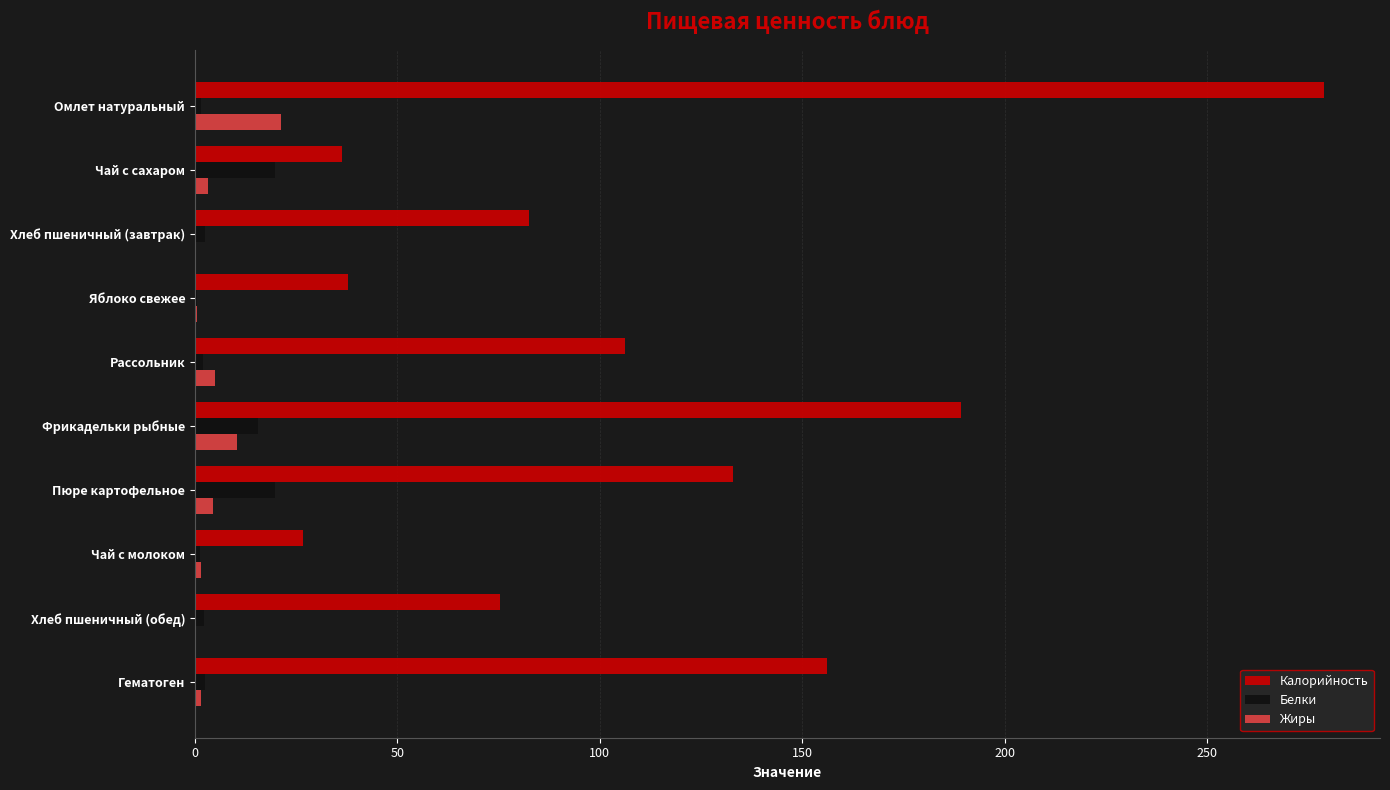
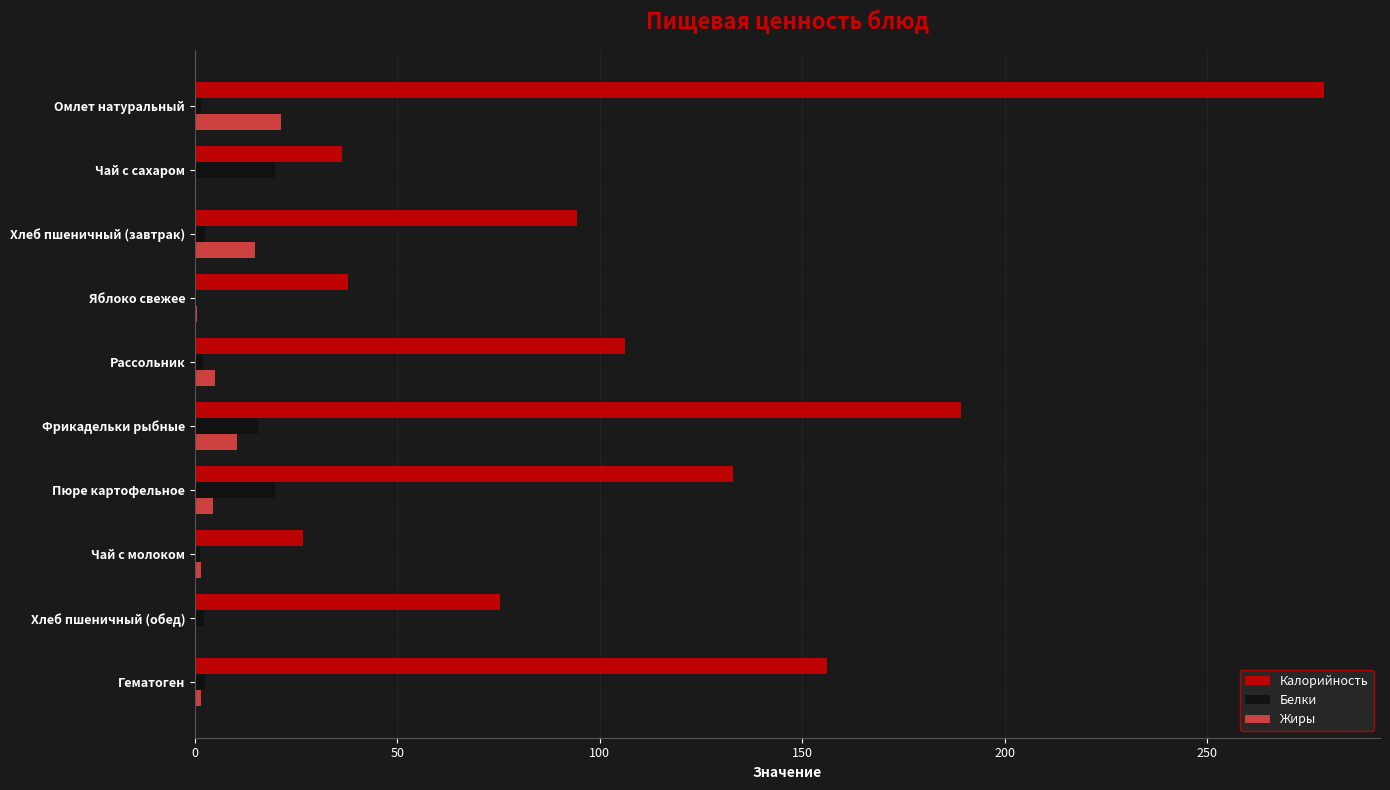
  {
    "Калорийность": {
      "Омлет натуральный": 279,
      "Чай с сахаром": 36,
-     "Хлеб пшеничный (завтрак)": 83,
+     "Хлеб пшеничный (завтрак)": 94,
      "Яблоко свежее": 38,
      "Рассольник": 106,
      "Фрикадельки рыбные": 189,
      "Пюре картофельное": 133,
      "Чай с молоком": 27,
      "Хлеб пшеничный (обед)": 75,
      "Гематоген": 156
    },
    "Белки": {
      "Омлет натуральный": 1,
      "Чай с сахаром": 20,
      "Хлеб пшеничный (завтрак)": 3,
      "Рассольник": 2,
      "Фрикадельки рыбные": 16,
      "Пюре картофельное": 20,
      "Чай с молоком": 1,
      "Хлеб пшеничный (обед)": 2,
      "Гематоген": 3
    },
    "Жиры": {
      "Омлет натуральный": 21,
-     "Чай с сахаром": 3,
-     "Хлеб пшеничный (завтрак)": 0,
+     "Чай с сахаром": 0,
+     "Хлеб пшеничный (завтрак)": 15,
      "Рассольник": 5,
      "Фрикадельки рыбные": 10,
      "Пюре картофельное": 4,
      "Чай с молоком": 1,
      "Гематоген": 2
    }
  }
